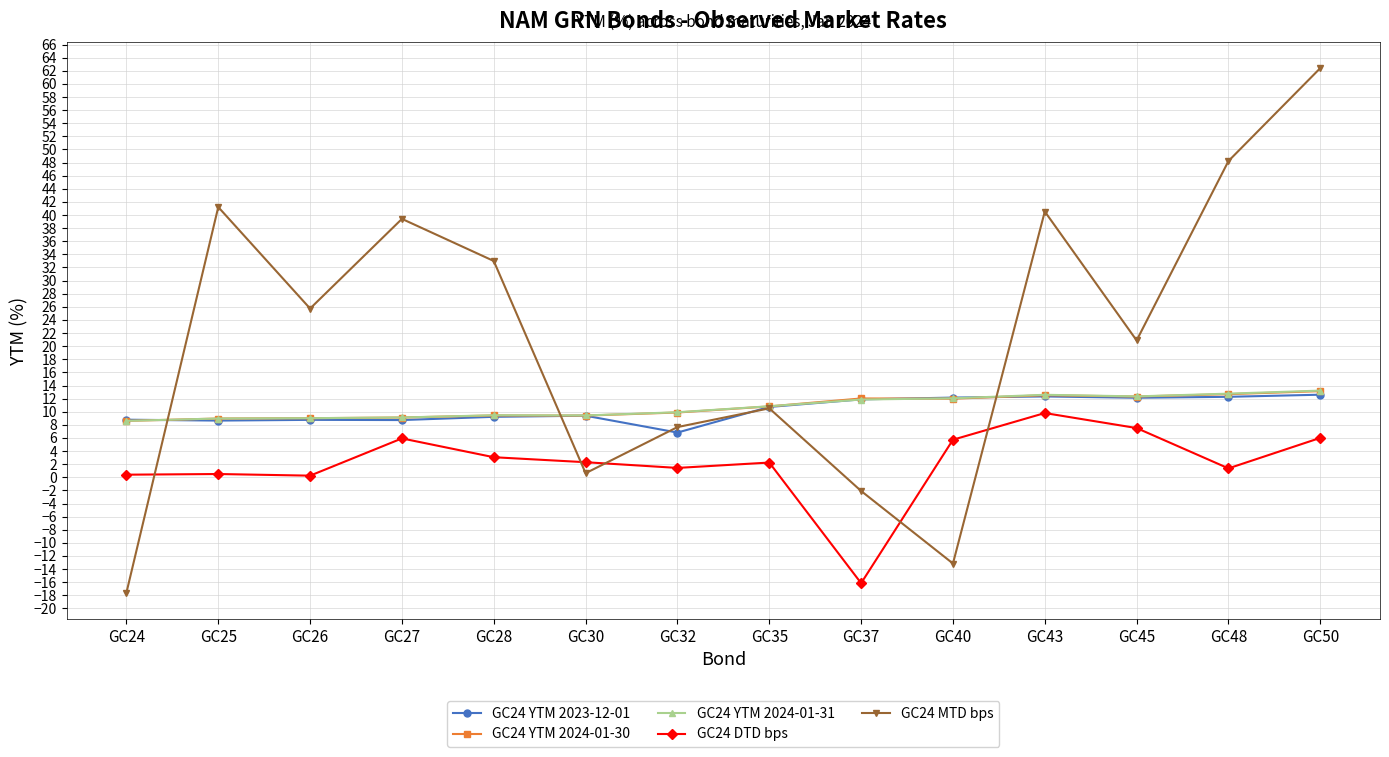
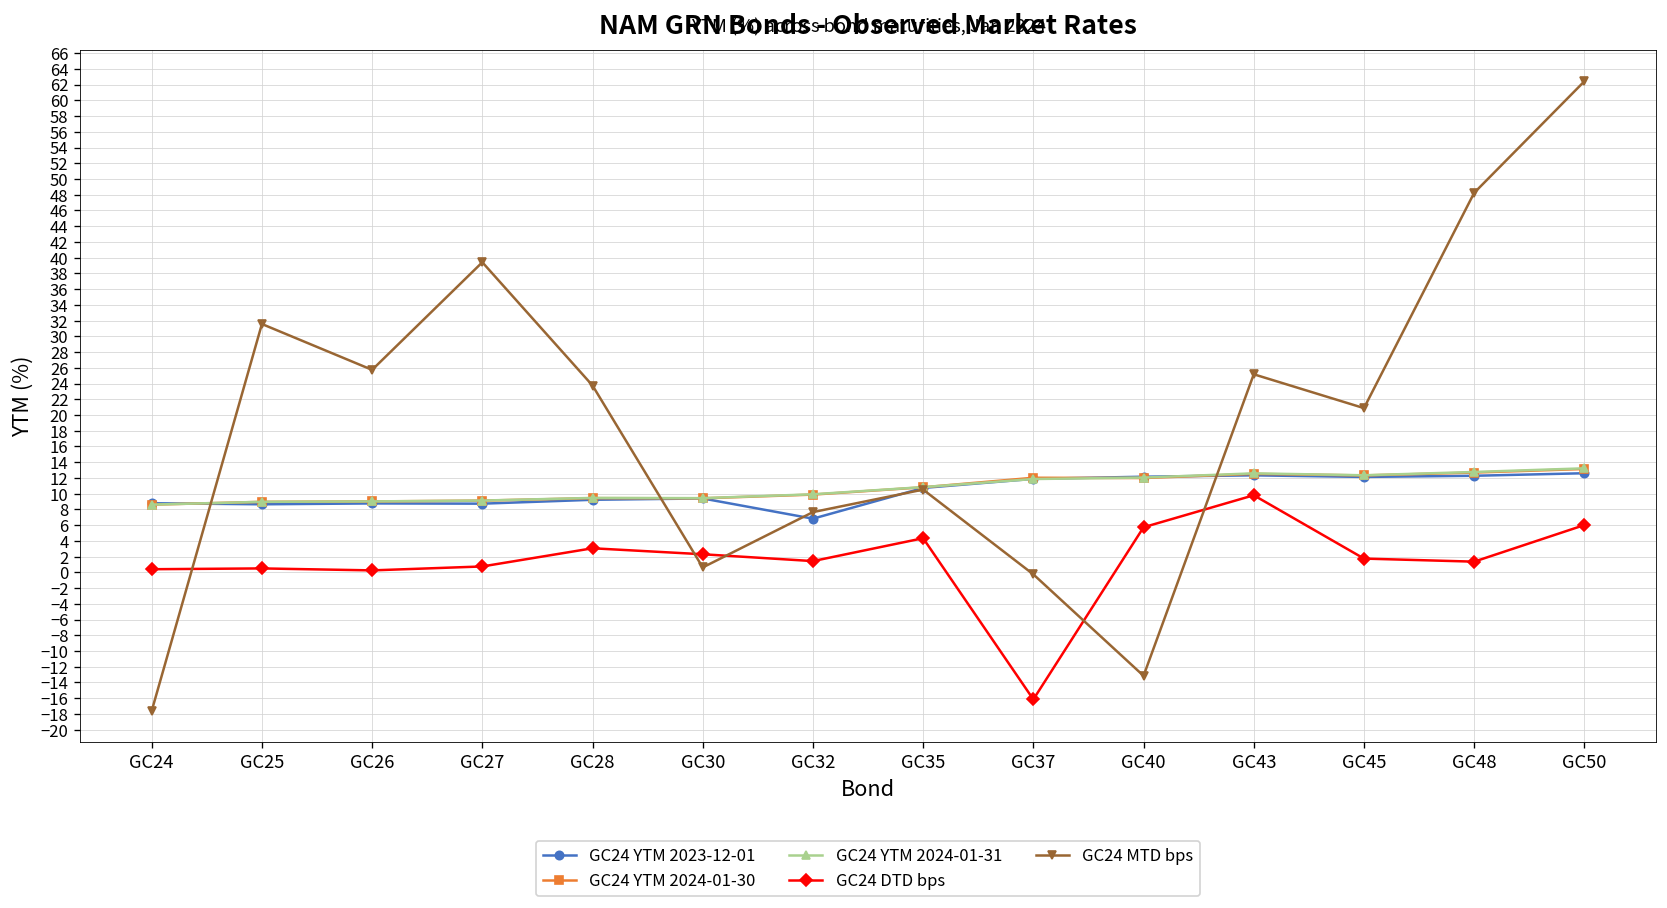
  {
    "GC24 YTM 2023-12-01": {
      "GC27": 9,
      "GC32": 7,
      "GC48": 12,
      "GC50": 13
    },
    "GC24 DTD bps": {
      "GC24": 0,
      "GC25": 1,
      "GC26": 0,
-     "GC27": 6,
+     "GC27": 1,
      "GC28": 3,
      "GC30": 2,
      "GC32": 1,
-     "GC35": 2,
+     "GC35": 4,
      "GC37": -16,
      "GC40": 6,
      "GC43": 10,
-     "GC45": 8,
+     "GC45": 2,
      "GC48": 1,
      "GC50": 6
    },
    "GC24 MTD bps": {
      "GC24": -18,
-     "GC25": 41,
+     "GC25": 32,
      "GC26": 26,
      "GC27": 39,
-     "GC28": 33,
+     "GC28": 24,
      "GC30": 1,
      "GC32": 8,
-     "GC37": -2,
+     "GC37": 0,
      "GC40": -13,
-     "GC43": 41,
+     "GC43": 25,
      "GC45": 21,
      "GC48": 48,
      "GC50": 62
    }
  }
